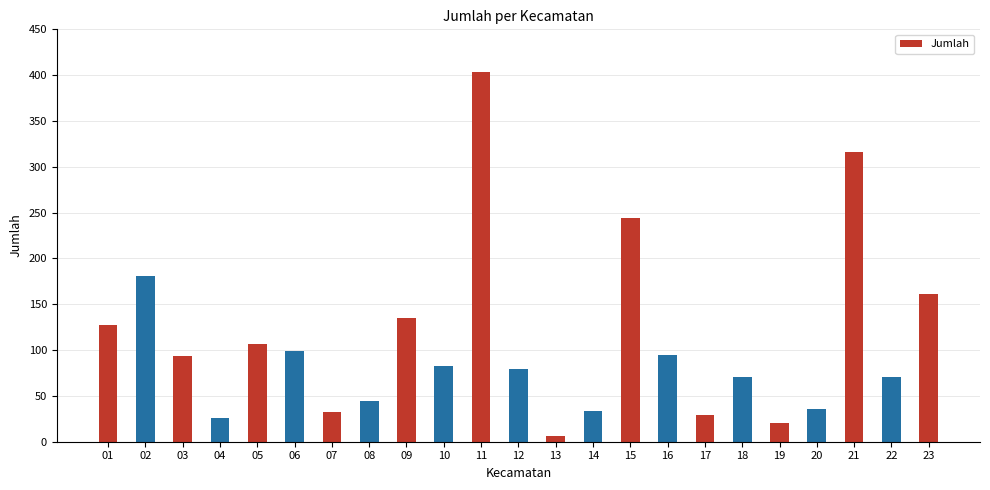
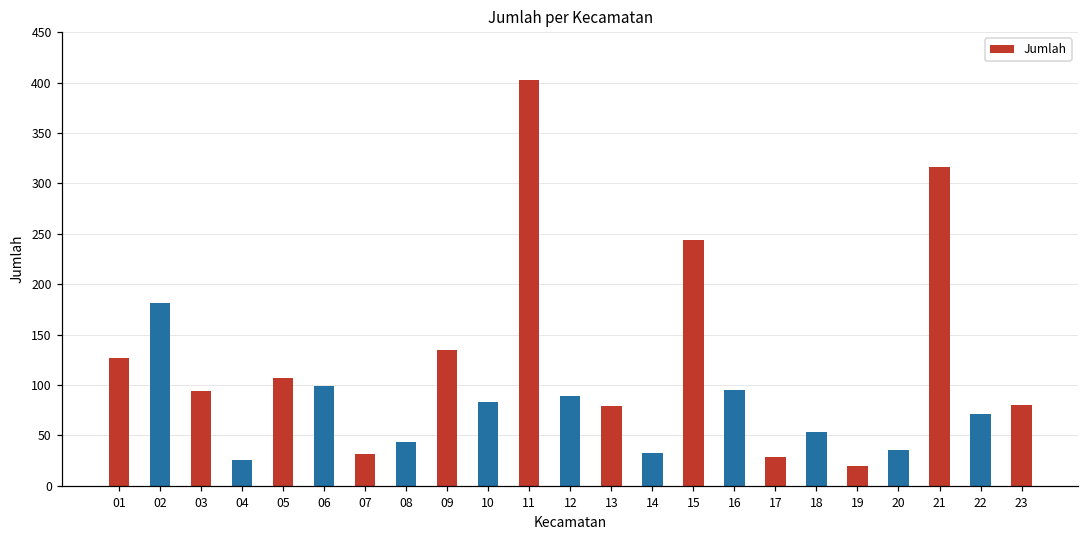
  {
    "01": 130,
    "02": 180,
    "03": 90,
    "04": 30,
    "05": 110,
    "06": 100,
    "07": 30,
    "08": 40,
    "09": 140,
    "10": 80,
    "11": 400,
-   "12": 80,
-   "13": 10,
+   "12": 90,
+   "13": 80,
    "14": 30,
    "15": 240,
    "16": 100,
    "17": 30,
-   "18": 70,
+   "18": 50,
    "19": 20,
    "20": 40,
    "21": 320,
    "22": 70,
-   "23": 160
+   "23": 80
  }
